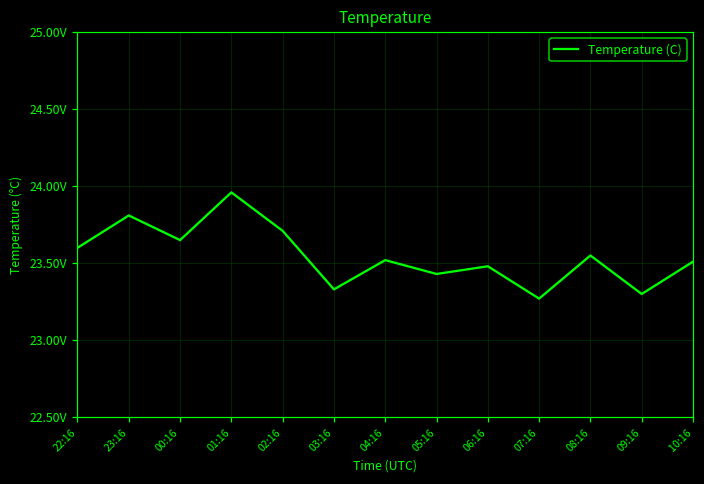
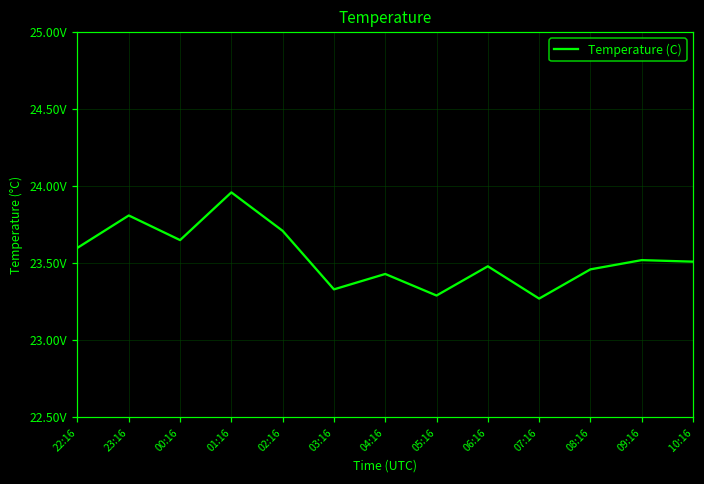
  {
    "22:16": "23.60V",
    "23:16": "23.81V",
    "00:16": "23.65V",
    "01:16": "23.96V",
    "02:16": "23.71V",
    "03:16": "23.33V",
-   "04:16": "23.52V",
-   "05:16": "23.43V",
+   "04:16": "23.43V",
+   "05:16": "23.29V",
    "06:16": "23.48V",
    "07:16": "23.27V",
-   "08:16": "23.55V",
-   "09:16": "23.30V",
+   "08:16": "23.46V",
+   "09:16": "23.52V",
    "10:16": "23.51V"
  }
